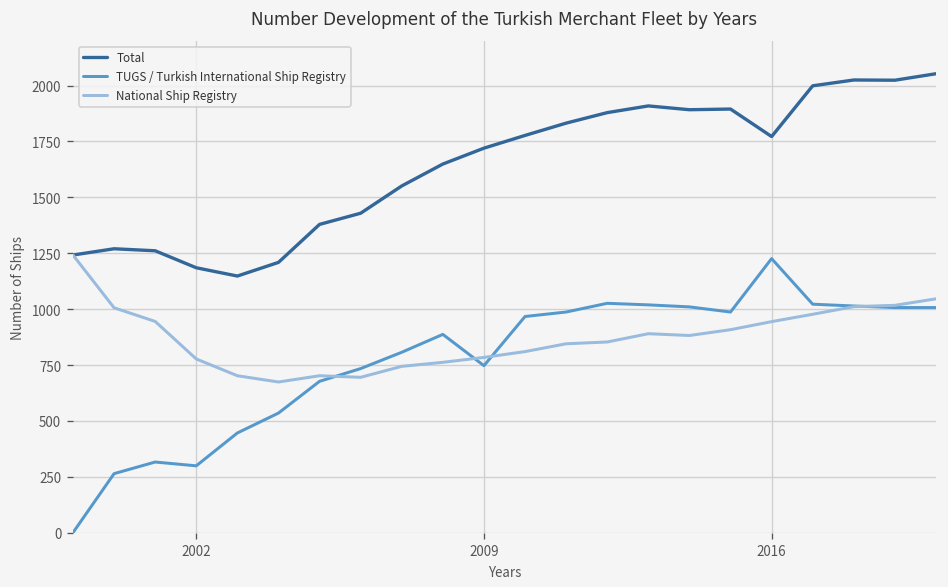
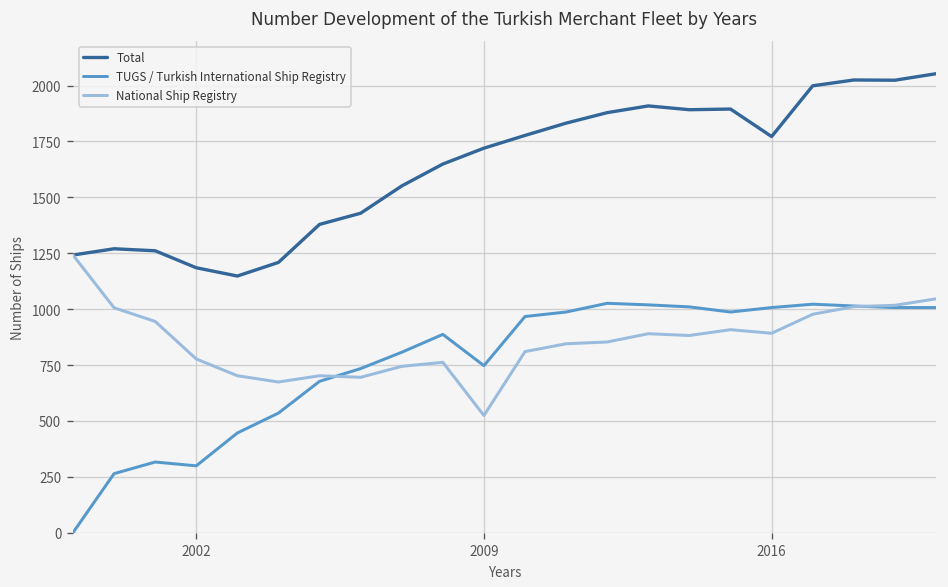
  {
    "Total": {
      "2002": 1190,
      "2009": 1720,
      "2016": 1770
    },
    "TUGS / Turkish International Ship Registry": {
      "2002": 300,
      "2009": 750,
-     "2016": 1230
+     "2016": 1010
    },
    "National Ship Registry": {
      "2002": 780,
-     "2009": 780,
-     "2016": 940
+     "2009": 520,
+     "2016": 890
    }
  }
